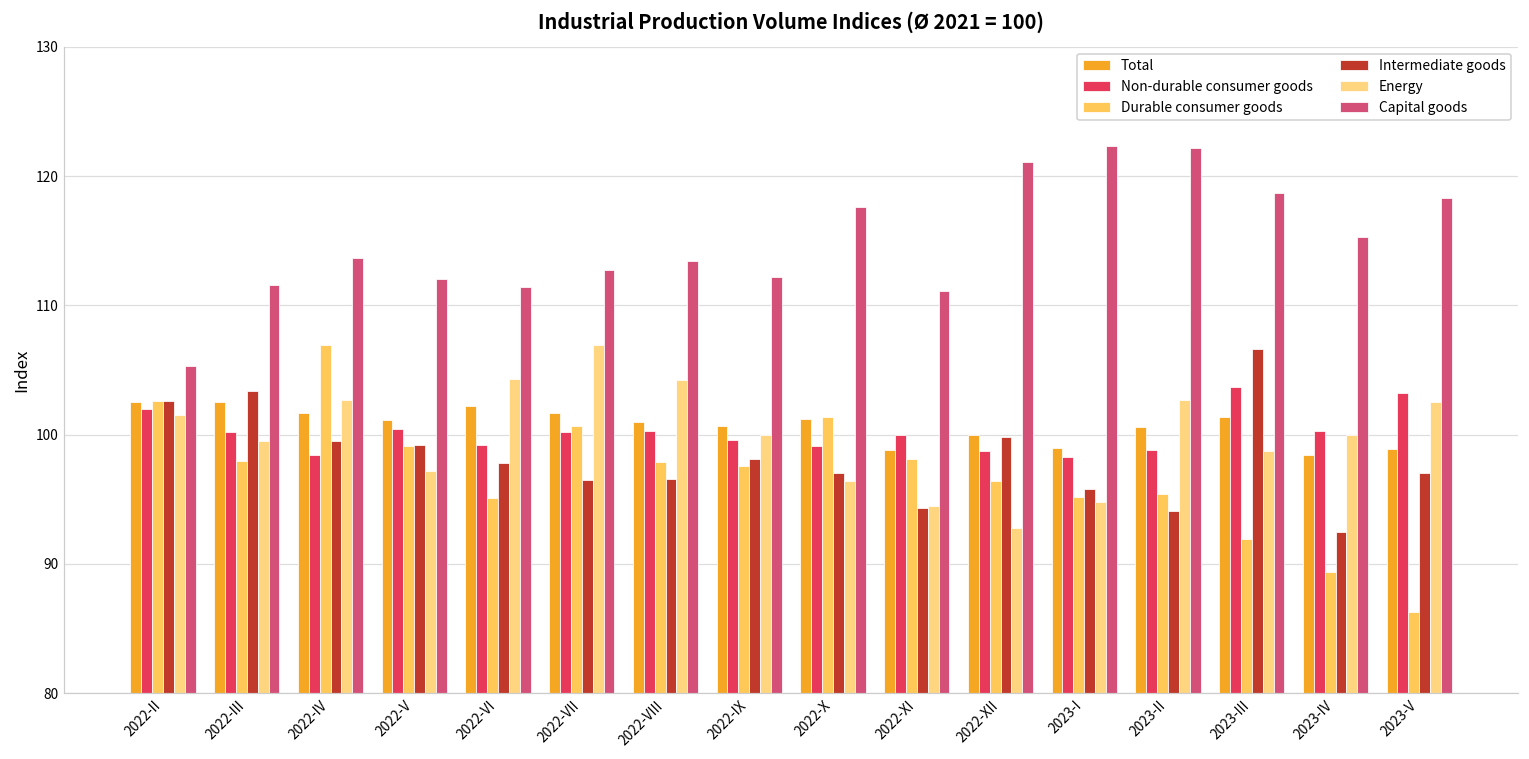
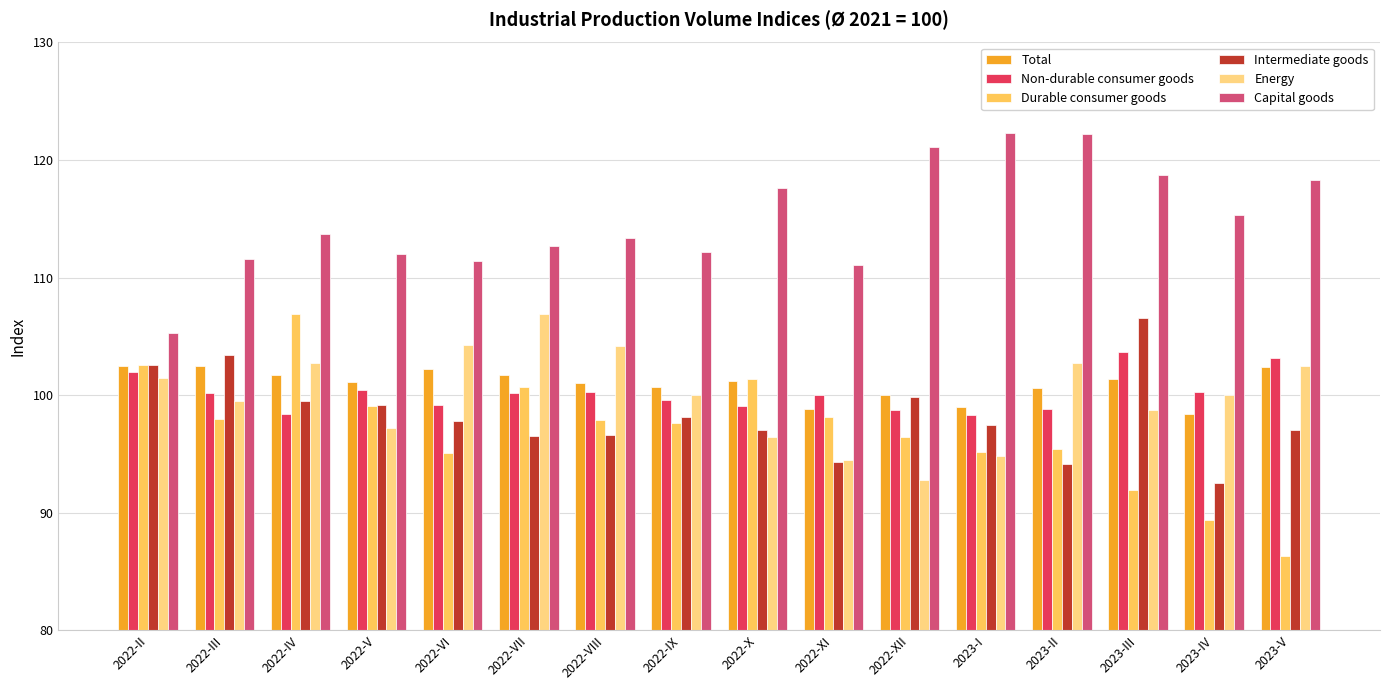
  {
    "Total": {
      "2022-II": 102.5,
      "2022-III": 102.5,
      "2022-IV": 101.7,
      "2022-V": 101.1,
      "2022-VI": 102.2,
      "2022-VII": 101.7,
      "2022-VIII": 101.0,
      "2022-IX": 100.7,
      "2022-X": 101.2,
      "2022-XI": 98.8,
      "2022-XII": 100.0,
      "2023-I": 99.0,
      "2023-II": 100.6,
      "2023-III": 101.4,
      "2023-IV": 98.4,
-     "2023-V": 98.9
+     "2023-V": 102.4
    },
    "Intermediate goods": {
      "2022-II": 102.6,
      "2022-III": 103.4,
      "2022-IV": 99.5,
      "2022-V": 99.2,
      "2022-VI": 97.8,
      "2022-VII": 96.5,
      "2022-VIII": 96.6,
      "2022-IX": 98.1,
      "2022-X": 97.0,
      "2022-XI": 94.3,
      "2022-XII": 99.8,
-     "2023-I": 95.8,
+     "2023-I": 97.5,
      "2023-II": 94.1,
      "2023-III": 106.6,
      "2023-IV": 92.5,
      "2023-V": 97.0
    }
  }
